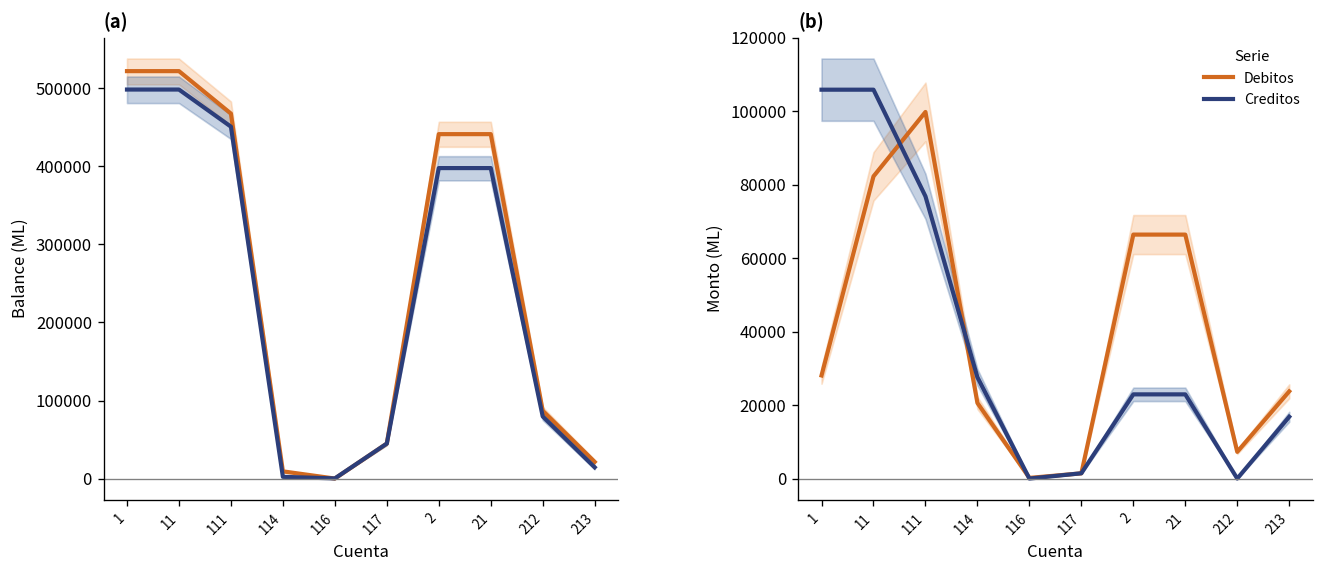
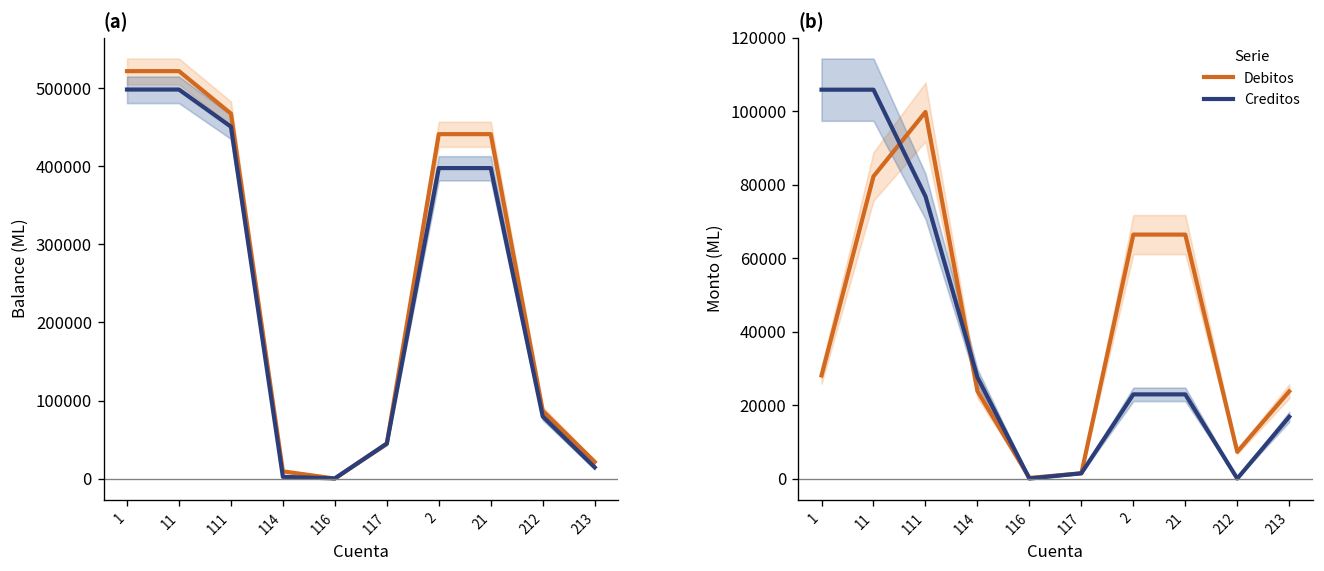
  {
    "(b)": {
      "Debitos": {
        "1": 28000,
        "11": 82000,
        "111": 100000,
-       "114": 21000,
+       "114": 24000,
        "2": 66000,
        "21": 66000,
        "213": 24000
      },
      "Creditos": {
        "1": 106000,
        "11": 106000,
        "111": 77000,
        "114": 28000,
        "2": 23000,
        "21": 23000,
        "213": 17000
      }
    }
  }
